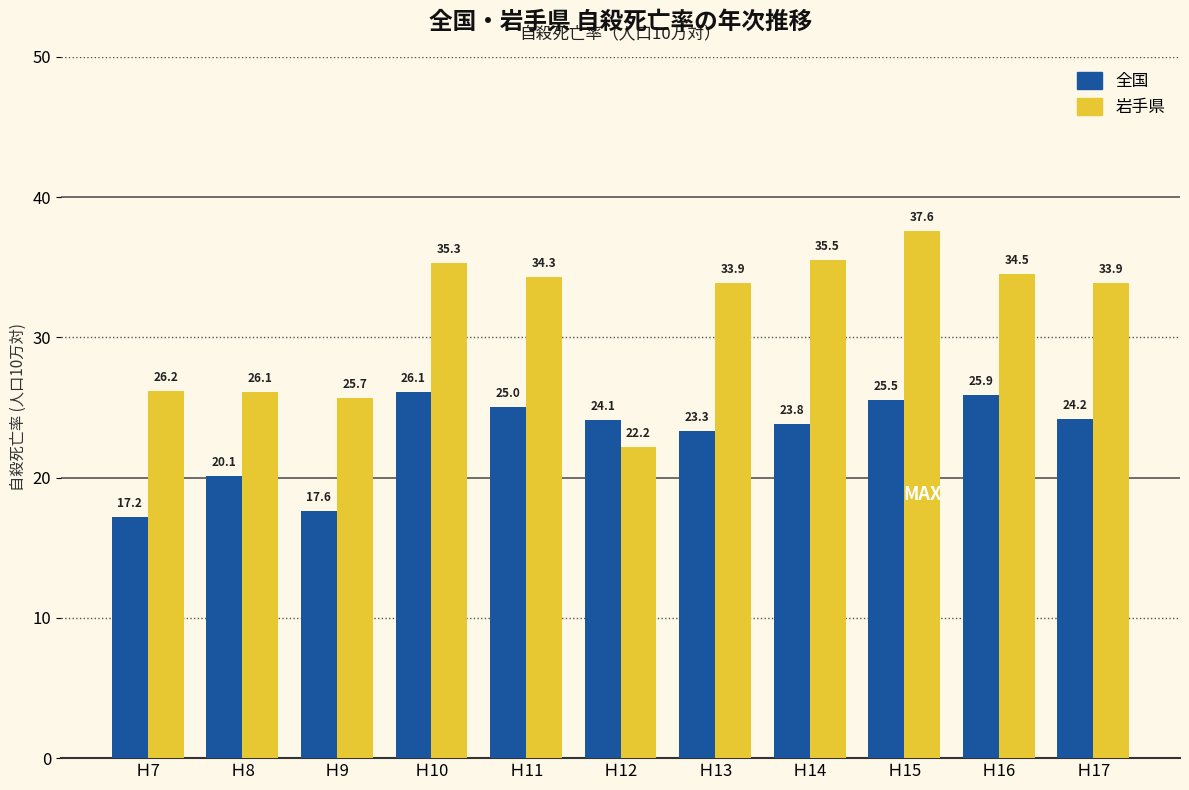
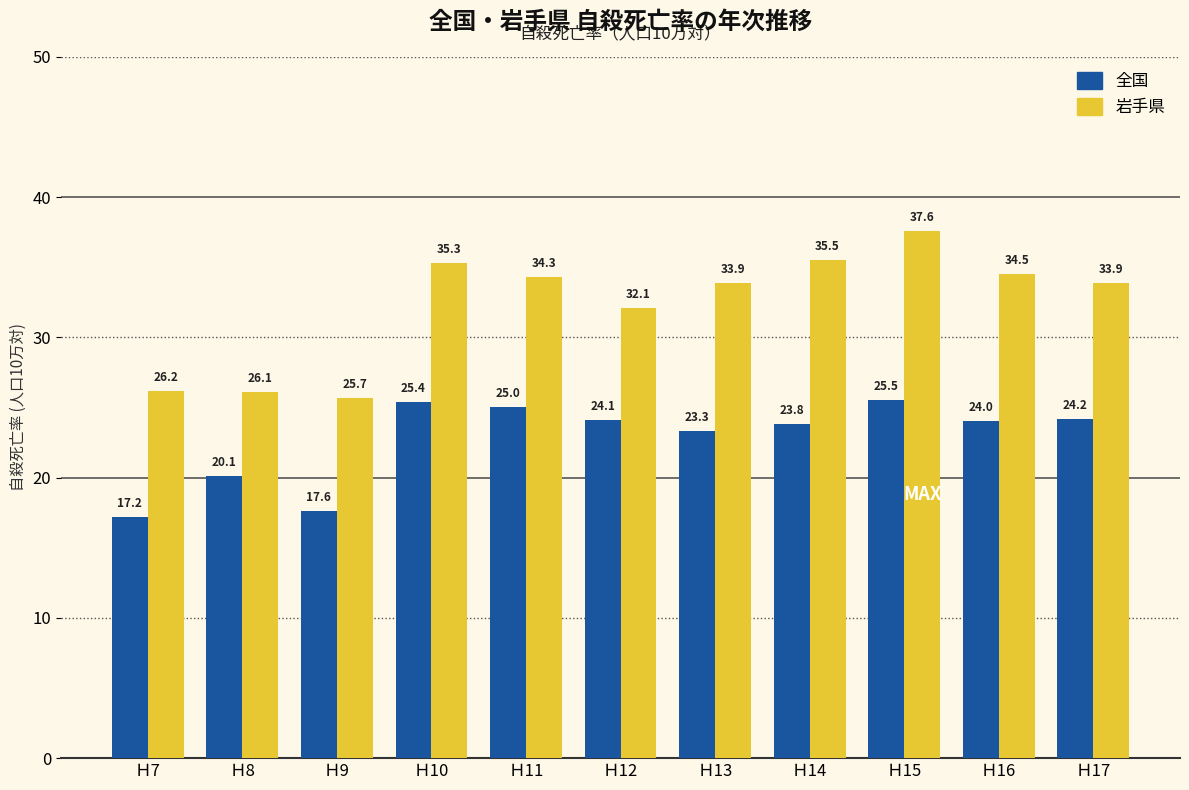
  {
    "全国": {
      "Ｈ7": 17.2,
      "Ｈ8": 20.1,
      "Ｈ9": 17.6,
-     "Ｈ10": 26.1,
+     "Ｈ10": 25.4,
      "Ｈ11": 25.0,
      "Ｈ12": 24.1,
      "Ｈ13": 23.3,
      "Ｈ14": 23.8,
      "Ｈ15": 25.5,
-     "Ｈ16": 25.9,
+     "Ｈ16": 24.0,
      "Ｈ17": 24.2
    },
    "岩手県": {
      "Ｈ7": 26.2,
      "Ｈ8": 26.1,
      "Ｈ9": 25.7,
      "Ｈ10": 35.3,
      "Ｈ11": 34.3,
-     "Ｈ12": 22.2,
+     "Ｈ12": 32.1,
      "Ｈ13": 33.9,
      "Ｈ14": 35.5,
      "Ｈ15": 37.6,
      "Ｈ16": 34.5,
      "Ｈ17": 33.9
    }
  }
